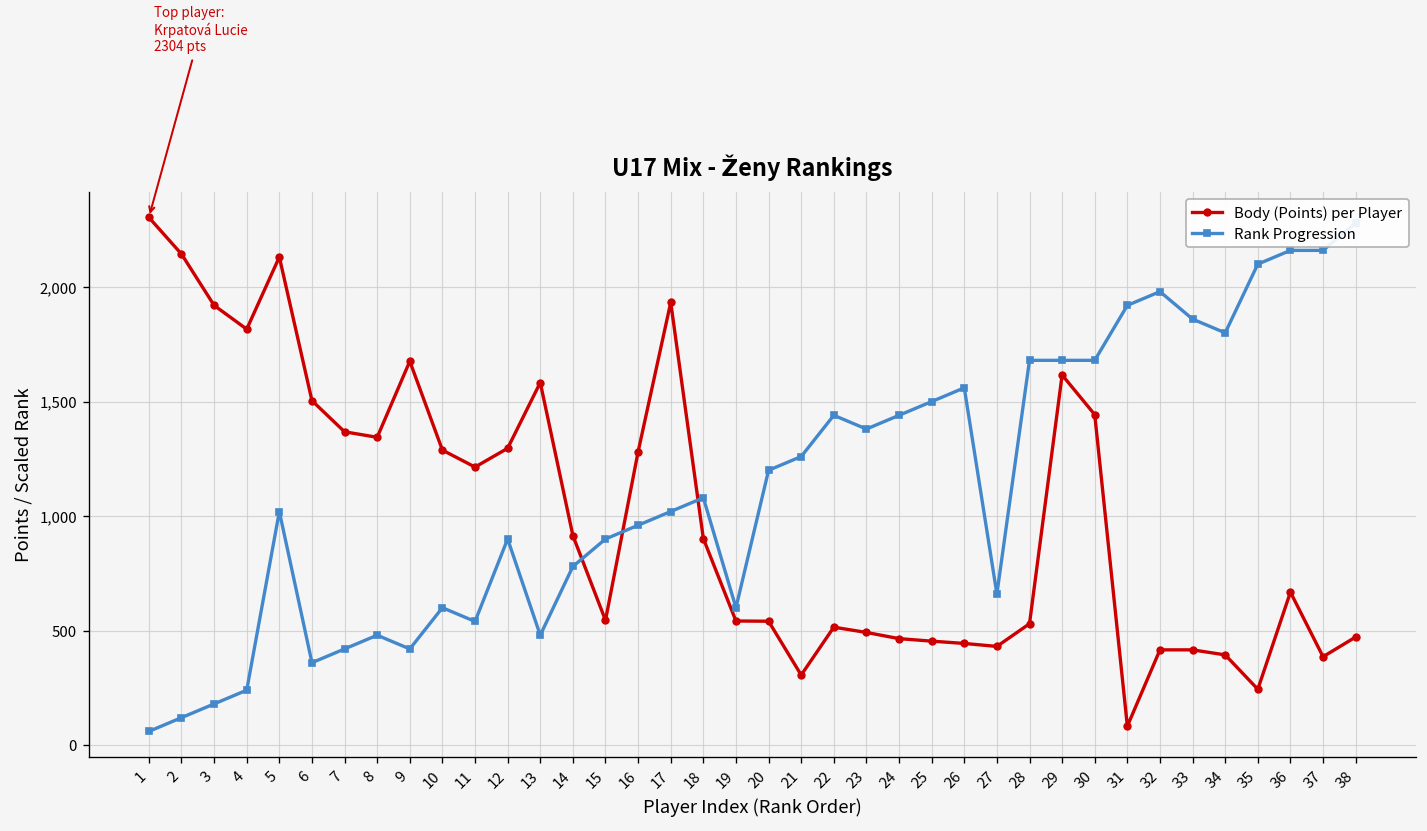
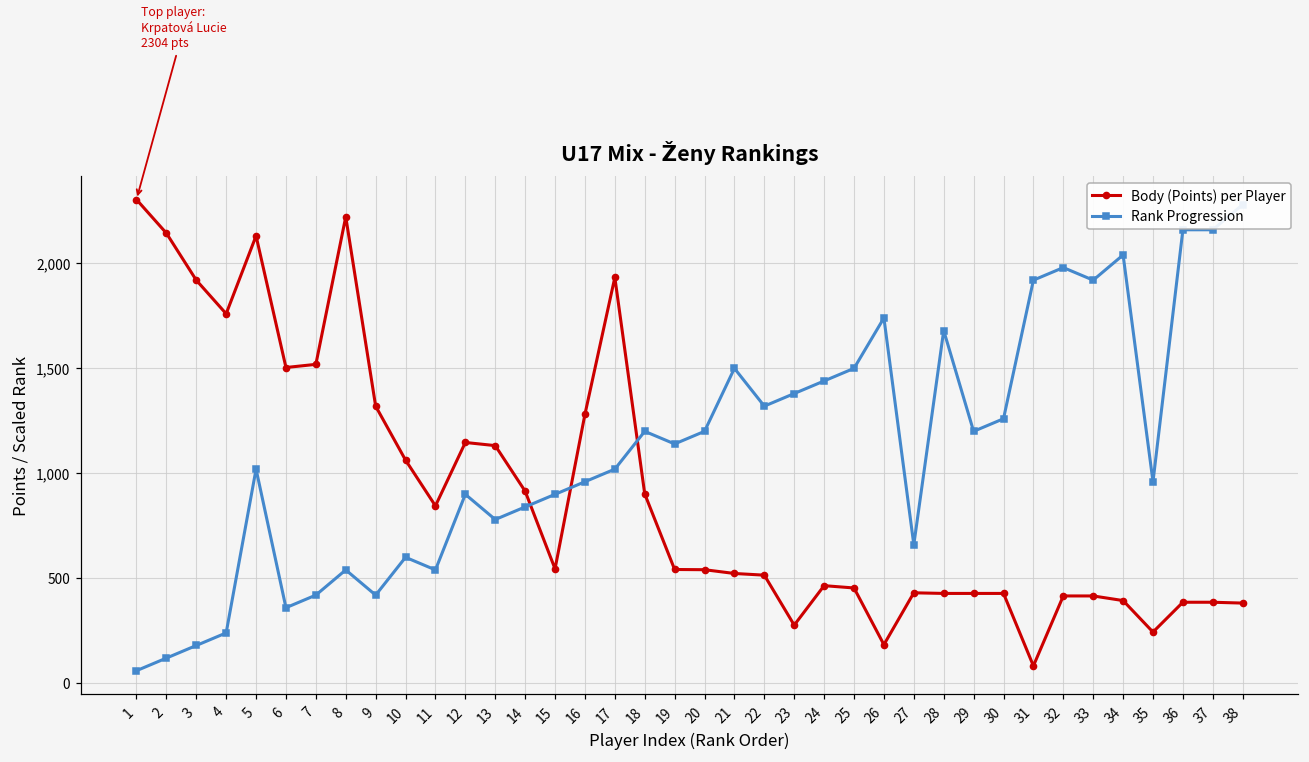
  {
    "Body (Points) per Player": {
      "2": "2,140",
      "3": "1,920",
-     "4": "1,820",
+     "4": "1,760",
      "5": "2,130",
      "6": "1,500",
-     "7": "1,370",
-     "8": "1,340",
-     "9": "1,680",
-     "10": "1,290",
-     "11": "1,210",
-     "12": "1,300",
-     "13": "1,580",
+     "7": "1,520",
+     "8": "2,220",
+     "9": "1,320",
+     "10": "1,060",
+     "11": "850",
+     "12": "1,150",
+     "13": "1,130",
      "14": "920",
      "15": "550",
      "16": "1,280",
      "17": "1,930",
      "18": "900",
      "19": "540",
      "20": "540",
-     "21": "310",
+     "21": "520",
      "22": "520",
-     "23": "490",
+     "23": "280",
      "24": "470",
      "25": "450",
-     "26": "440",
+     "26": "180",
      "27": "430",
-     "28": "530",
-     "29": "1,620",
-     "30": "1,440",
+     "28": "430",
+     "29": "430",
+     "30": "430",
      "31": "80",
      "32": "420",
      "33": "420",
      "34": "390",
      "35": "240",
-     "36": "670",
+     "36": "390",
      "37": "390",
-     "38": "470"
+     "38": "380"
    },
    "Rank Progression": {
      "1": "60",
      "2": "120",
      "3": "180",
      "4": "240",
      "5": "1,020",
      "6": "360",
      "7": "420",
-     "8": "480",
+     "8": "540",
      "9": "420",
      "10": "600",
      "11": "540",
      "12": "900",
-     "13": "480",
-     "14": "780",
+     "13": "780",
+     "14": "840",
      "15": "900",
      "16": "960",
      "17": "1,020",
-     "18": "1,080",
-     "19": "600",
+     "18": "1,200",
+     "19": "1,140",
      "20": "1,200",
-     "21": "1,260",
-     "22": "1,440",
+     "21": "1,500",
+     "22": "1,320",
      "23": "1,380",
      "24": "1,440",
      "25": "1,500",
-     "26": "1,560",
+     "26": "1,740",
      "27": "660",
      "28": "1,680",
-     "29": "1,680",
-     "30": "1,680",
+     "29": "1,200",
+     "30": "1,260",
      "31": "1,920",
      "32": "1,980",
-     "33": "1,860",
-     "34": "1,800",
-     "35": "2,100",
+     "33": "1,920",
+     "34": "2,040",
+     "35": "960",
      "36": "2,160",
      "37": "2,160"
    }
  }
